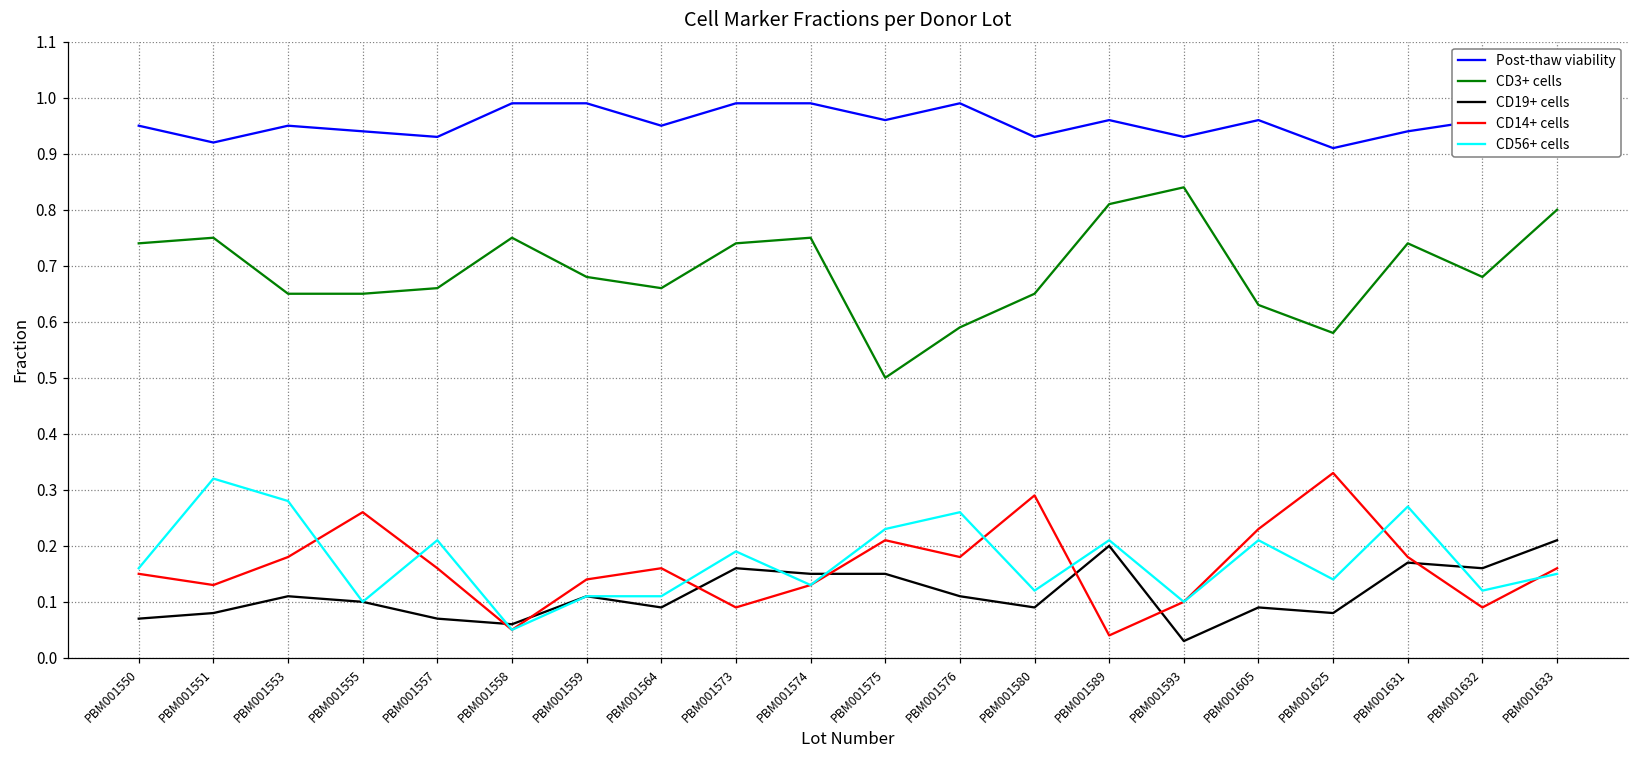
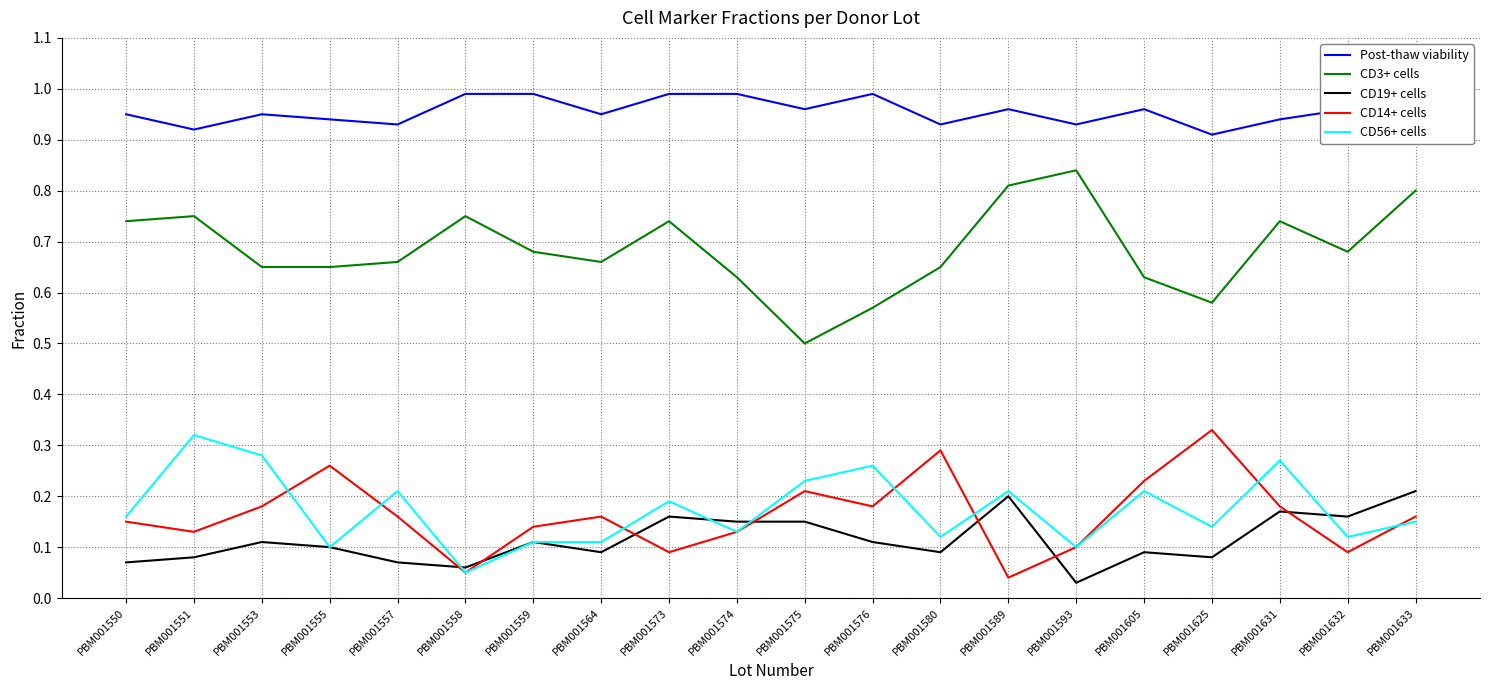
  {
    "Post-thaw viability": {
      "PBM001550": 0.95,
      "PBM001551": 0.92,
      "PBM001553": 0.95,
      "PBM001555": 0.94,
      "PBM001557": 0.93,
      "PBM001558": 0.99,
      "PBM001559": 0.99,
      "PBM001564": 0.95,
      "PBM001573": 0.99,
      "PBM001574": 0.99,
      "PBM001575": 0.96,
      "PBM001576": 0.99,
      "PBM001580": 0.93,
      "PBM001589": 0.96,
      "PBM001593": 0.93,
      "PBM001605": 0.96,
      "PBM001625": 0.91,
      "PBM001631": 0.94
    },
    "CD3+ cells": {
      "PBM001550": 0.74,
      "PBM001551": 0.75,
      "PBM001553": 0.65,
      "PBM001555": 0.65,
      "PBM001557": 0.66,
      "PBM001558": 0.75,
      "PBM001559": 0.68,
      "PBM001564": 0.66,
      "PBM001573": 0.74,
-     "PBM001574": 0.75,
+     "PBM001574": 0.63,
      "PBM001575": 0.50,
-     "PBM001576": 0.59,
+     "PBM001576": 0.57,
      "PBM001580": 0.65,
      "PBM001589": 0.81,
      "PBM001593": 0.84,
      "PBM001605": 0.63,
      "PBM001625": 0.58,
      "PBM001631": 0.74,
      "PBM001632": 0.68,
      "PBM001633": 0.80
    },
    "CD19+ cells": {
      "PBM001550": 0.07,
      "PBM001551": 0.08,
      "PBM001553": 0.11,
      "PBM001557": 0.07,
      "PBM001558": 0.06,
      "PBM001564": 0.09,
      "PBM001573": 0.16,
      "PBM001574": 0.15,
      "PBM001575": 0.15,
      "PBM001576": 0.11,
      "PBM001580": 0.09,
      "PBM001589": 0.20,
      "PBM001593": 0.03,
      "PBM001605": 0.09,
      "PBM001625": 0.08,
      "PBM001631": 0.17,
      "PBM001632": 0.16,
      "PBM001633": 0.21
    },
    "CD14+ cells": {
      "PBM001550": 0.15,
      "PBM001551": 0.13,
      "PBM001553": 0.18,
      "PBM001555": 0.26,
      "PBM001557": 0.16,
      "PBM001559": 0.14,
      "PBM001564": 0.16,
      "PBM001573": 0.09,
      "PBM001575": 0.21,
      "PBM001576": 0.18,
      "PBM001580": 0.29,
      "PBM001589": 0.04,
      "PBM001605": 0.23,
      "PBM001625": 0.33,
      "PBM001631": 0.18,
      "PBM001632": 0.09,
      "PBM001633": 0.16
    },
    "CD56+ cells": {
      "PBM001550": 0.16,
      "PBM001551": 0.32,
      "PBM001553": 0.28,
      "PBM001557": 0.21,
      "PBM001564": 0.11,
      "PBM001573": 0.19,
      "PBM001575": 0.23,
      "PBM001576": 0.26,
      "PBM001580": 0.12,
      "PBM001589": 0.21,
      "PBM001605": 0.21,
      "PBM001625": 0.14,
      "PBM001631": 0.27,
      "PBM001632": 0.12,
      "PBM001633": 0.15
    }
  }
